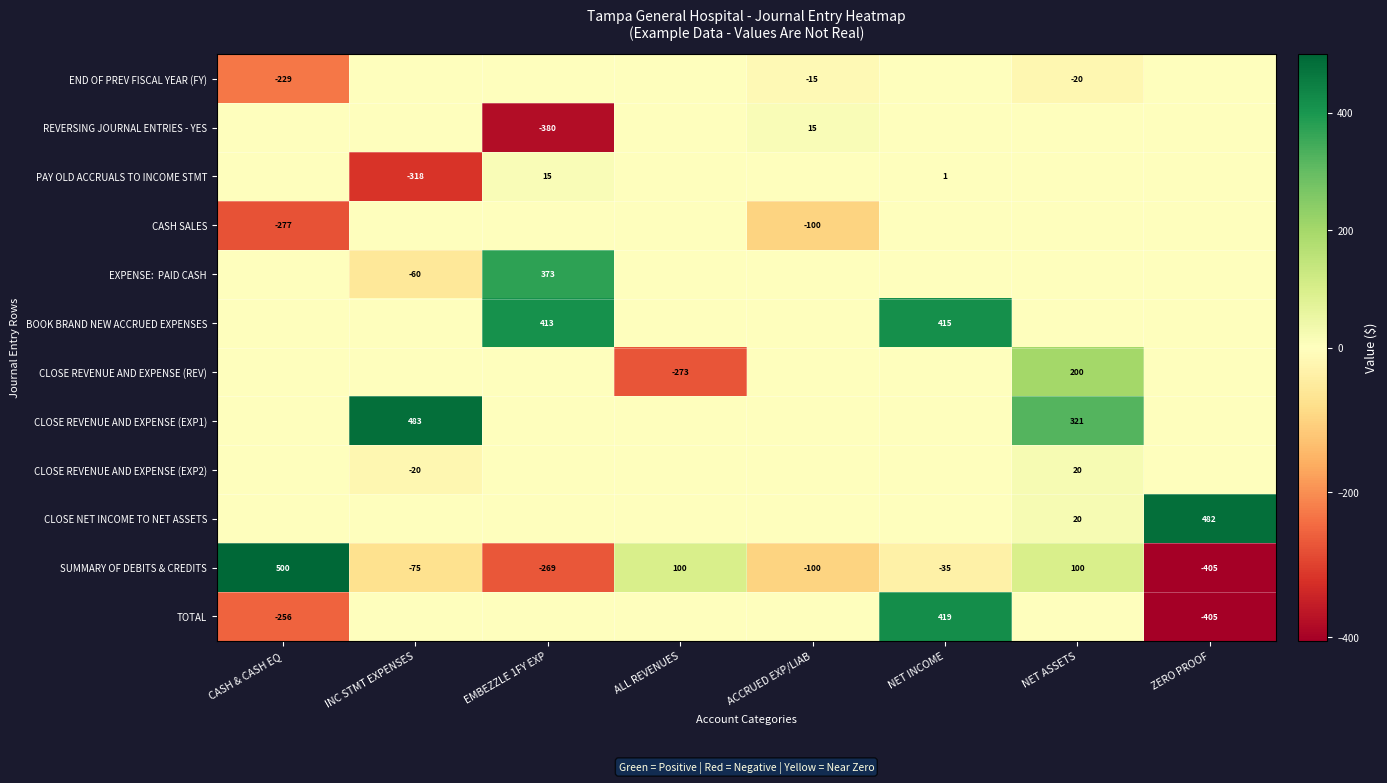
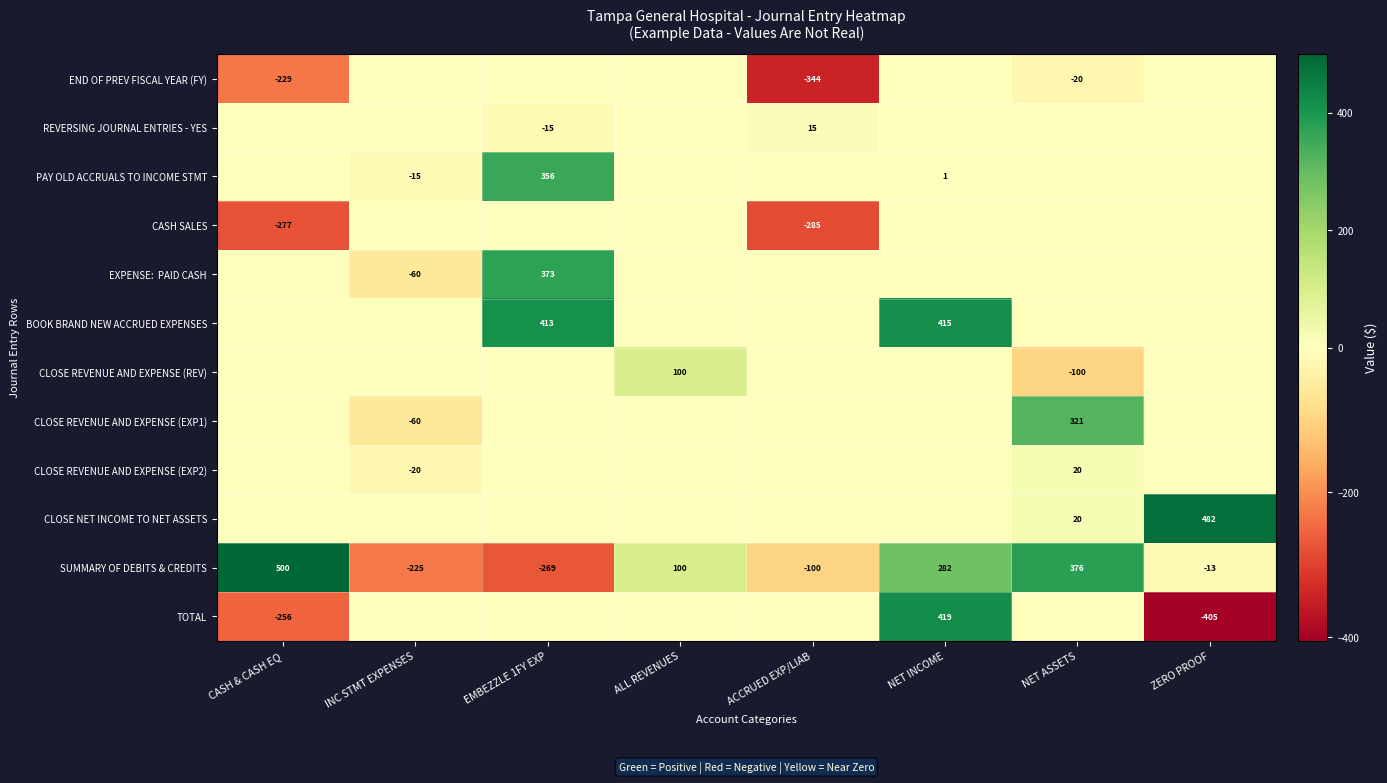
  {
    "END OF PREV FISCAL YEAR (FY)": {
      "CASH & CASH EQ": -229,
-     "ACCRUED EXP/LIAB": -15,
+     "ACCRUED EXP/LIAB": -344,
      "NET ASSETS": -20
    },
    "REVERSING JOURNAL ENTRIES - YES": {
-     "EMBEZZLE 1FY EXP": -380,
+     "EMBEZZLE 1FY EXP": -15,
      "ACCRUED EXP/LIAB": 15
    },
    "PAY OLD ACCRUALS TO INCOME STMT": {
-     "INC STMT EXPENSES": -318,
-     "EMBEZZLE 1FY EXP": 15,
+     "INC STMT EXPENSES": -15,
+     "EMBEZZLE 1FY EXP": 356,
      "NET INCOME": 1
    },
    "CASH SALES": {
      "CASH & CASH EQ": -277,
-     "ACCRUED EXP/LIAB": -100
+     "ACCRUED EXP/LIAB": -285
    },
    "EXPENSE: PAID CASH": {
      "INC STMT EXPENSES": -60,
      "EMBEZZLE 1FY EXP": 373
    },
    "BOOK BRAND NEW ACCRUED EXPENSES": {
      "EMBEZZLE 1FY EXP": 413,
      "NET INCOME": 415
    },
    "CLOSE REVENUE AND EXPENSE (REV)": {
-     "ALL REVENUES": -273,
-     "NET ASSETS": 200
+     "ALL REVENUES": 100,
+     "NET ASSETS": -100
    },
    "CLOSE REVENUE AND EXPENSE (EXP1)": {
-     "INC STMT EXPENSES": 483,
+     "INC STMT EXPENSES": -60,
      "NET ASSETS": 321
    },
    "CLOSE REVENUE AND EXPENSE (EXP2)": {
      "INC STMT EXPENSES": -20,
      "NET ASSETS": 20
    },
    "CLOSE NET INCOME TO NET ASSETS": {
      "NET ASSETS": 20,
      "ZERO PROOF": 482
    },
    "SUMMARY OF DEBITS & CREDITS": {
      "CASH & CASH EQ": 500,
-     "INC STMT EXPENSES": -75,
+     "INC STMT EXPENSES": -225,
      "EMBEZZLE 1FY EXP": -269,
      "ALL REVENUES": 100,
      "ACCRUED EXP/LIAB": -100,
-     "NET INCOME": -35,
-     "NET ASSETS": 100,
-     "ZERO PROOF": -405
+     "NET INCOME": 282,
+     "NET ASSETS": 376,
+     "ZERO PROOF": -13
    },
    "TOTAL": {
      "CASH & CASH EQ": -256,
      "NET INCOME": 419,
      "ZERO PROOF": -405
    }
  }
